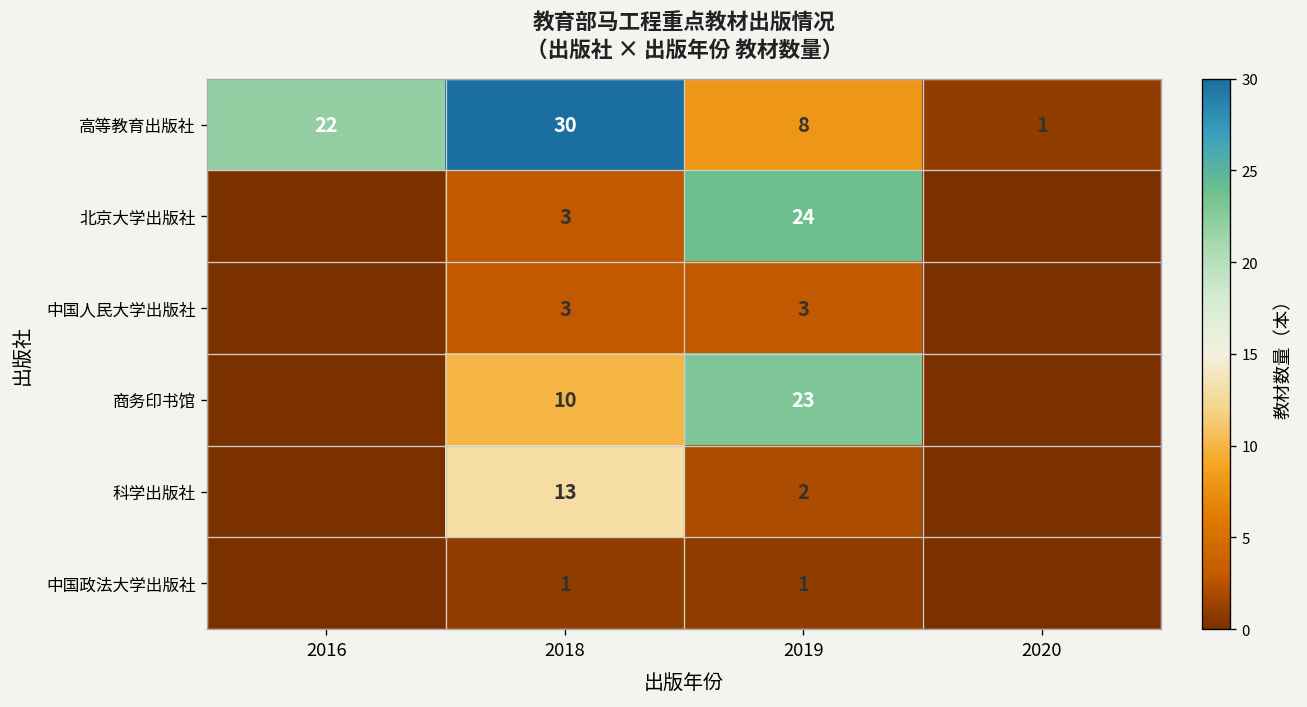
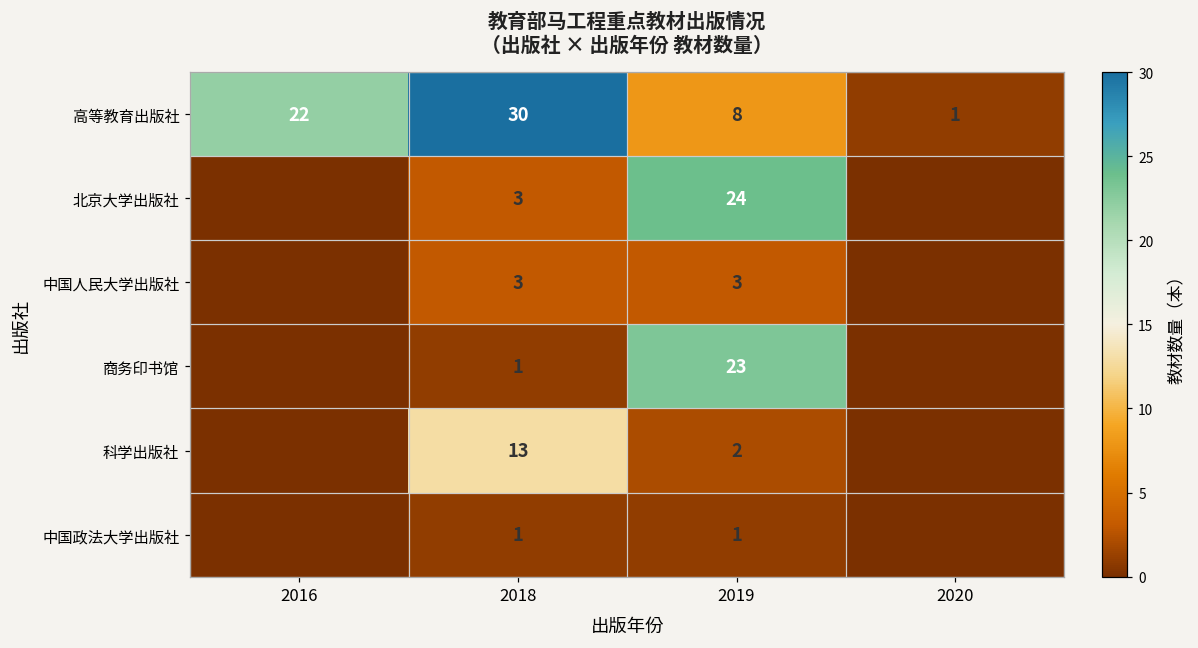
  {
    "高等教育出版社": {
      "2016": 22,
      "2018": 30,
      "2019": 8,
      "2020": 1
    },
    "北京大学出版社": {
      "2018": 3,
      "2019": 24
    },
    "中国人民大学出版社": {
      "2018": 3,
      "2019": 3
    },
    "商务印书馆": {
-     "2018": 10,
+     "2018": 1,
      "2019": 23
    },
    "科学出版社": {
      "2018": 13,
      "2019": 2
    },
    "中国政法大学出版社": {
      "2018": 1,
      "2019": 1
    }
  }
